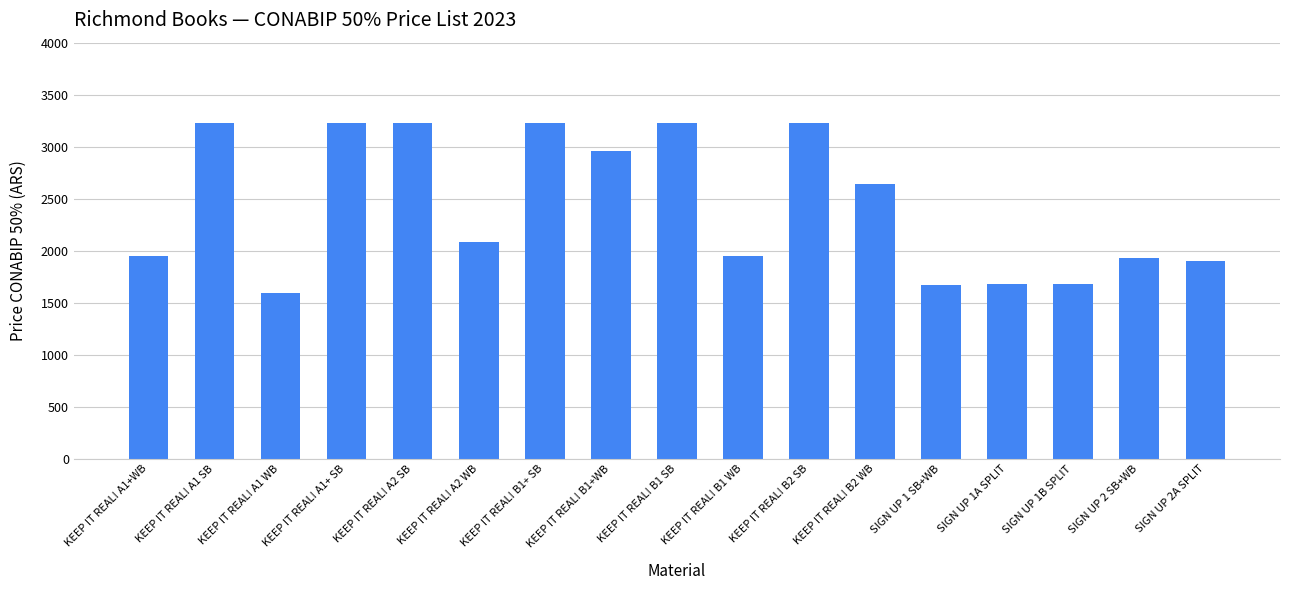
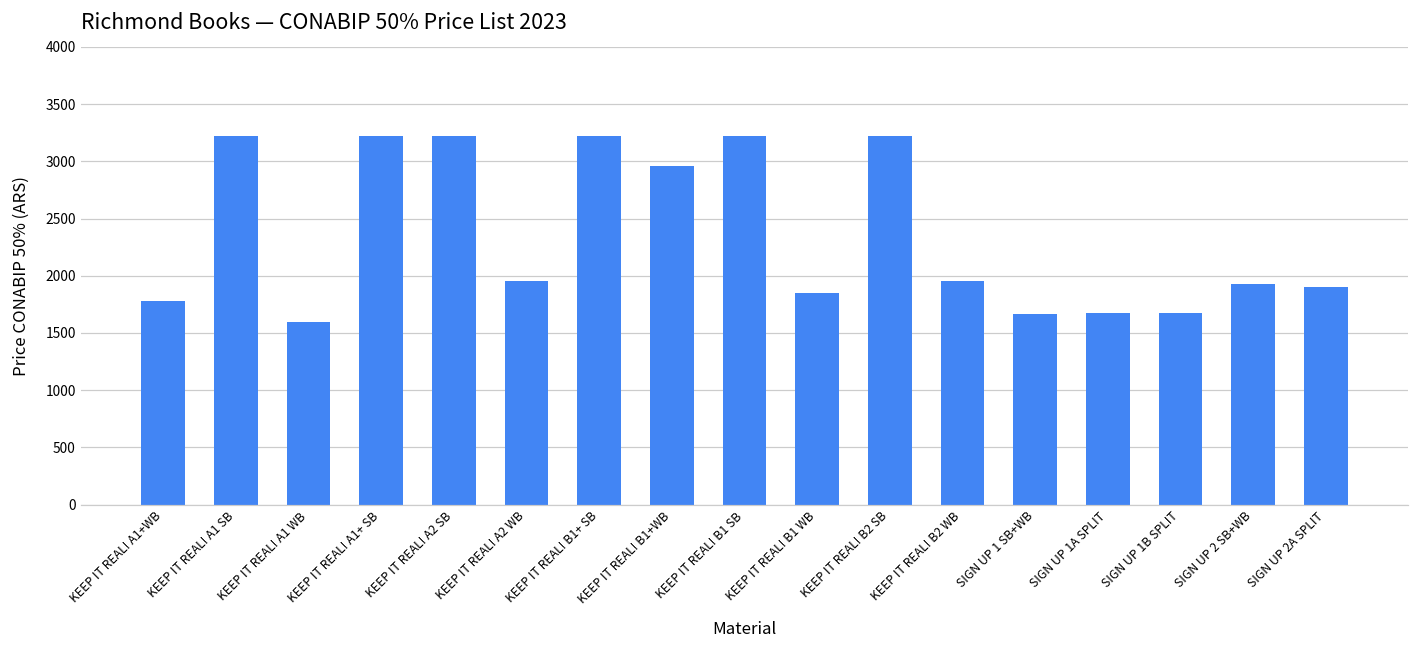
  {
-   "KEEP IT REAL! A1+WB": 1950,
+   "KEEP IT REAL! A1+WB": 1780,
    "KEEP IT REAL! A1 SB": 3230,
    "KEEP IT REAL! A1 WB": 1590,
    "KEEP IT REAL! A1+ SB": 3230,
    "KEEP IT REAL! A2 SB": 3230,
-   "KEEP IT REAL! A2 WB": 2080,
+   "KEEP IT REAL! A2 WB": 1950,
    "KEEP IT REAL! B1+ SB": 3230,
    "KEEP IT REAL! B1+WB": 2960,
    "KEEP IT REAL! B1 SB": 3230,
-   "KEEP IT REAL! B1 WB": 1950,
+   "KEEP IT REAL! B1 WB": 1850,
    "KEEP IT REAL! B2 SB": 3230,
-   "KEEP IT REAL! B2 WB": 2640,
+   "KEEP IT REAL! B2 WB": 1950,
    "SIGN UP 1 SB+WB": 1670,
    "SIGN UP 1A SPLIT": 1680,
    "SIGN UP 1B SPLIT": 1680,
    "SIGN UP 2 SB+WB": 1930,
    "SIGN UP 2A SPLIT": 1900
  }
